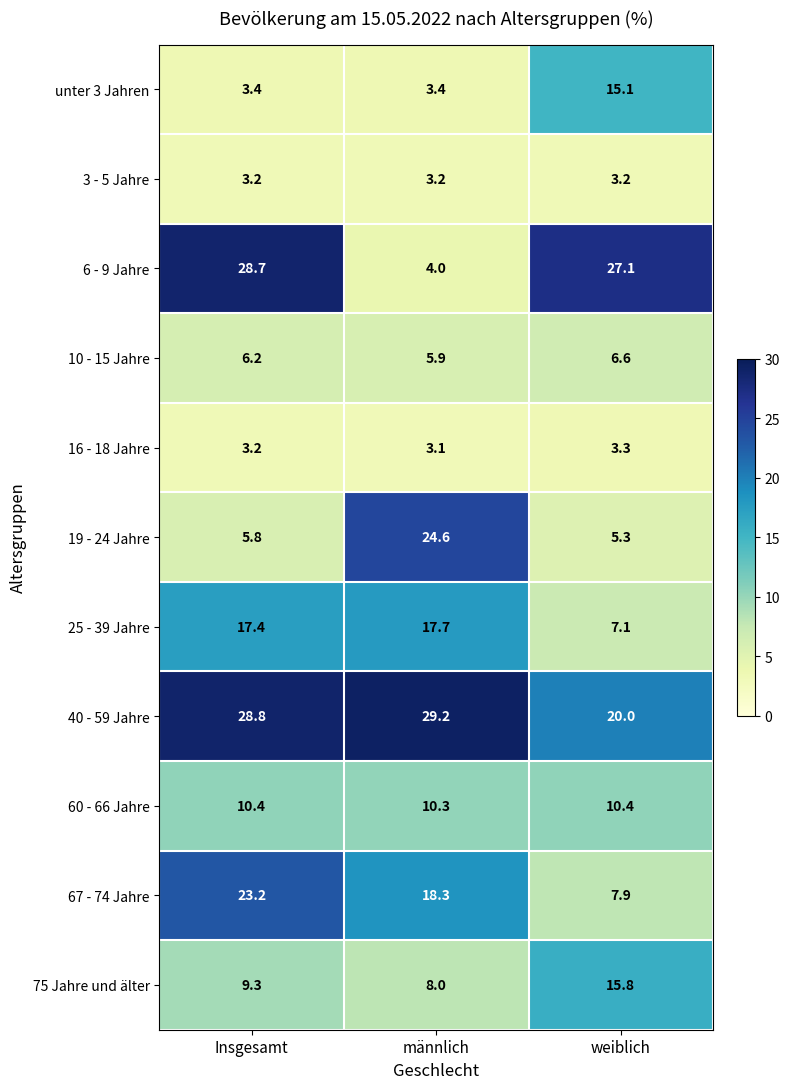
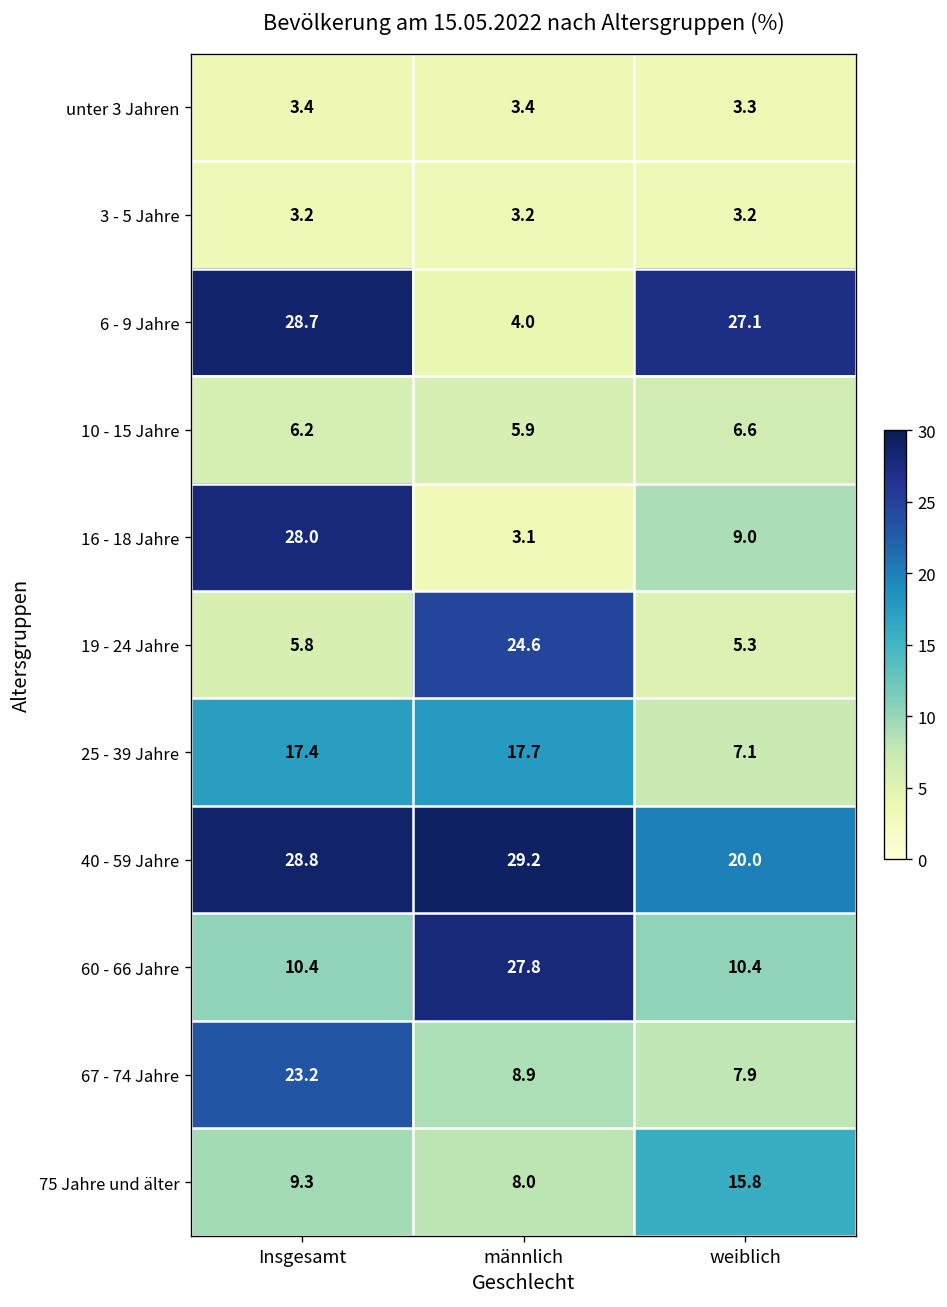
  {
    "unter 3 Jahren": {
      "Insgesamt": 3.4,
      "männlich": 3.4,
-     "weiblich": 15.1
+     "weiblich": 3.3
    },
    "3 - 5 Jahre": {
      "Insgesamt": 3.2,
      "männlich": 3.2,
      "weiblich": 3.2
    },
    "6 - 9 Jahre": {
      "Insgesamt": 28.7,
      "männlich": 4.0,
      "weiblich": 27.1
    },
    "10 - 15 Jahre": {
      "Insgesamt": 6.2,
      "männlich": 5.9,
      "weiblich": 6.6
    },
    "16 - 18 Jahre": {
-     "Insgesamt": 3.2,
+     "Insgesamt": 28.0,
      "männlich": 3.1,
-     "weiblich": 3.3
+     "weiblich": 9.0
    },
    "19 - 24 Jahre": {
      "Insgesamt": 5.8,
      "männlich": 24.6,
      "weiblich": 5.3
    },
    "25 - 39 Jahre": {
      "Insgesamt": 17.4,
      "männlich": 17.7,
      "weiblich": 7.1
    },
    "40 - 59 Jahre": {
      "Insgesamt": 28.8,
      "männlich": 29.2,
      "weiblich": 20.0
    },
    "60 - 66 Jahre": {
      "Insgesamt": 10.4,
-     "männlich": 10.3,
+     "männlich": 27.8,
      "weiblich": 10.4
    },
    "67 - 74 Jahre": {
      "Insgesamt": 23.2,
-     "männlich": 18.3,
+     "männlich": 8.9,
      "weiblich": 7.9
    },
    "75 Jahre und älter": {
      "Insgesamt": 9.3,
      "männlich": 8.0,
      "weiblich": 15.8
    }
  }
